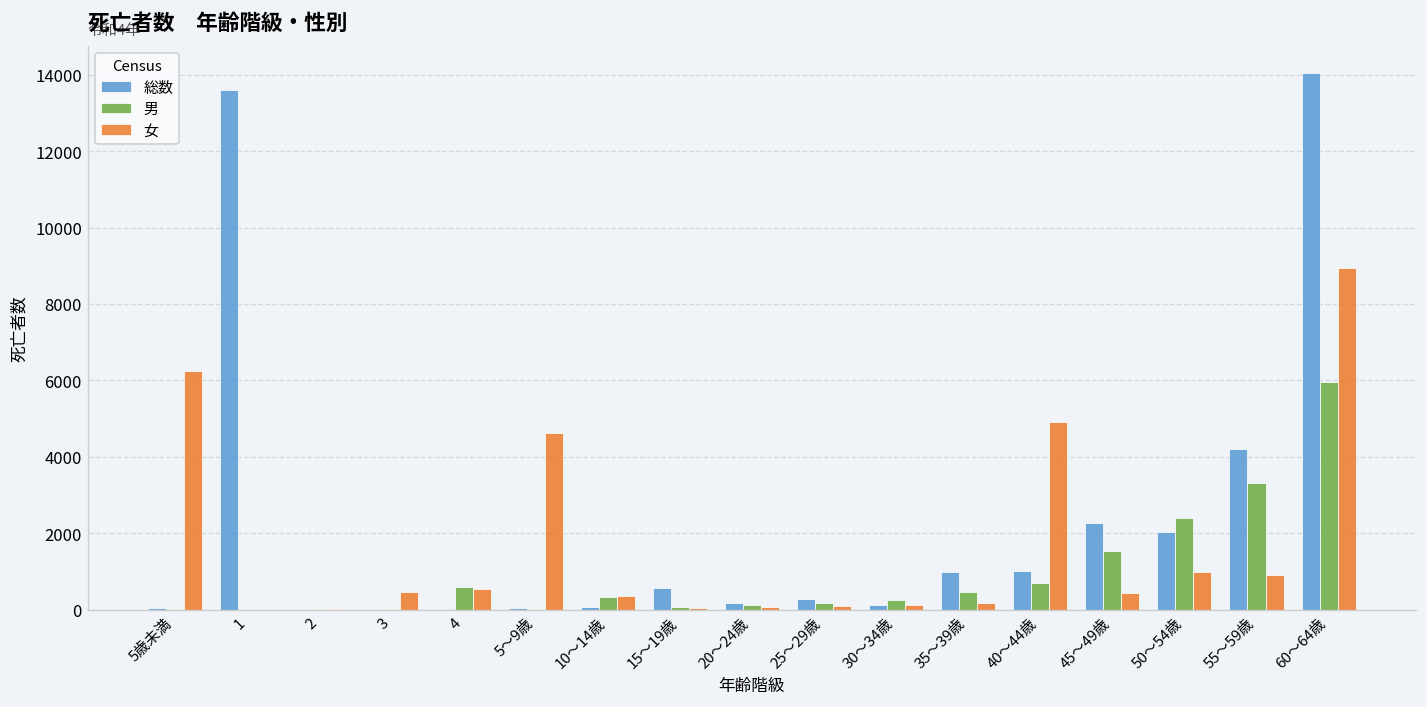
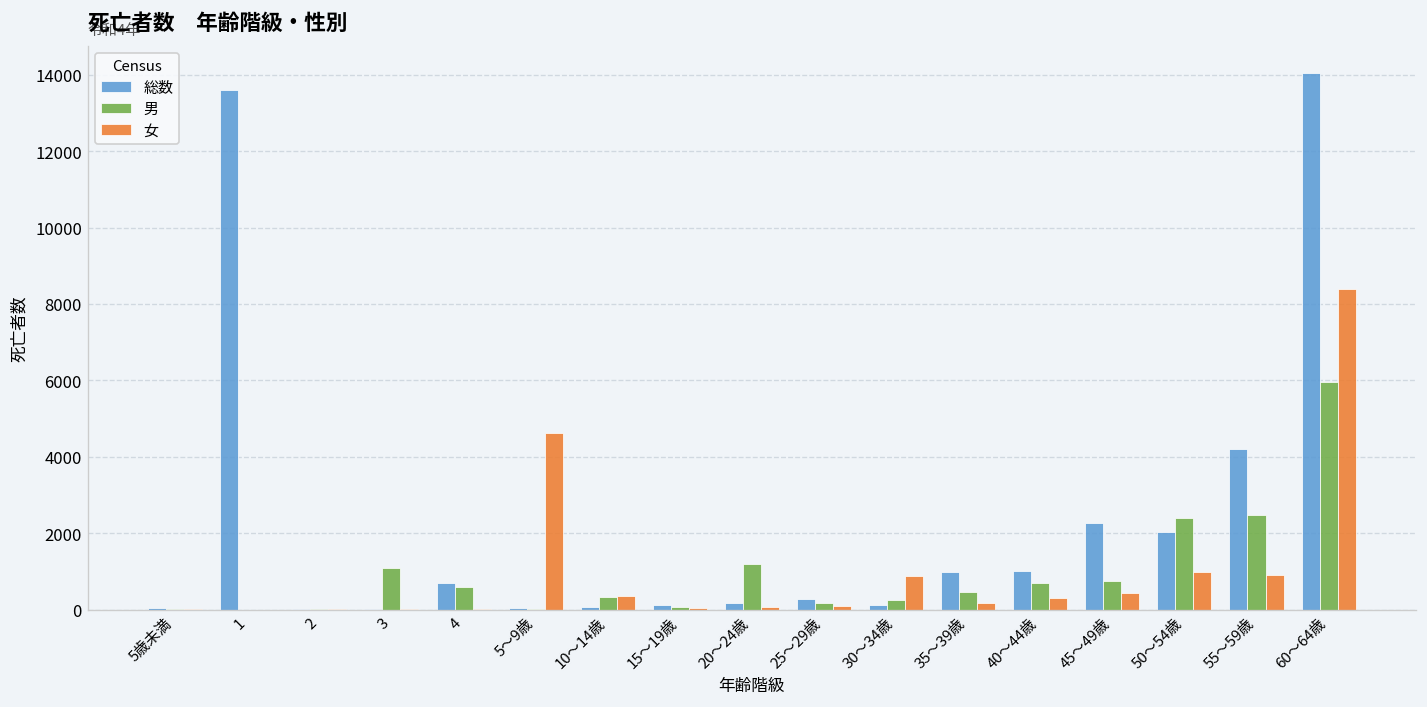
  {
    "総数": {
      "1": 13600,
-     "4": 0,
-     "15～19歳": 600,
+     "4": 700,
+     "15～19歳": 100,
      "20～24歳": 200,
      "25～29歳": 300,
      "30～34歳": 100,
      "35～39歳": 1000,
      "40～44歳": 1000,
      "45～49歳": 2300,
      "50～54歳": 2000,
      "55～59歳": 4200,
      "60～64歳": 14100
    },
    "男": {
-     "3": 0,
+     "3": 1100,
      "4": 600,
      "10～14歳": 300,
-     "20～24歳": 100,
+     "20～24歳": 1200,
      "25～29歳": 200,
      "30～34歳": 300,
      "35～39歳": 500,
      "40～44歳": 700,
-     "45～49歳": 1500,
+     "45～49歳": 700,
      "50～54歳": 2400,
-     "55～59歳": 3300,
+     "55～59歳": 2500,
      "60～64歳": 6000
    },
    "女": {
-     "5歳未満": 6300,
-     "3": 500,
-     "4": 500,
+     "5歳未満": 0,
+     "3": 0,
+     "4": 0,
      "5～9歳": 4600,
      "10～14歳": 400,
      "25～29歳": 100,
-     "30～34歳": 100,
+     "30～34歳": 900,
      "35～39歳": 200,
-     "40～44歳": 4900,
+     "40～44歳": 300,
      "45～49歳": 400,
      "50～54歳": 1000,
      "55～59歳": 900,
-     "60～64歳": 8900
+     "60～64歳": 8400
    }
  }
